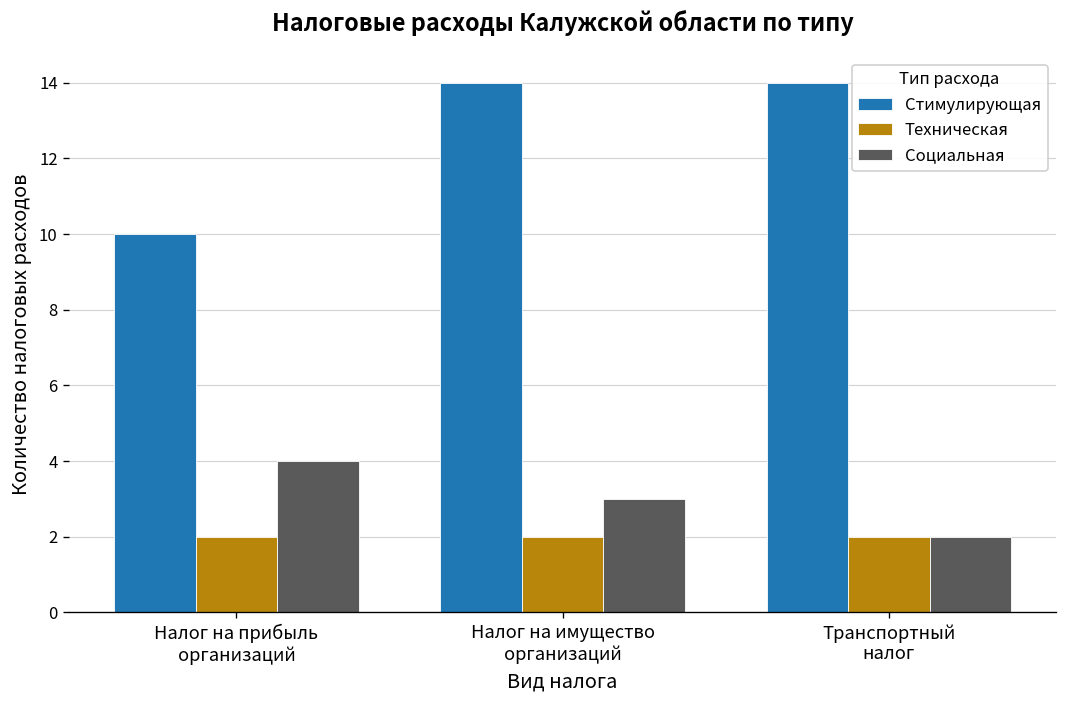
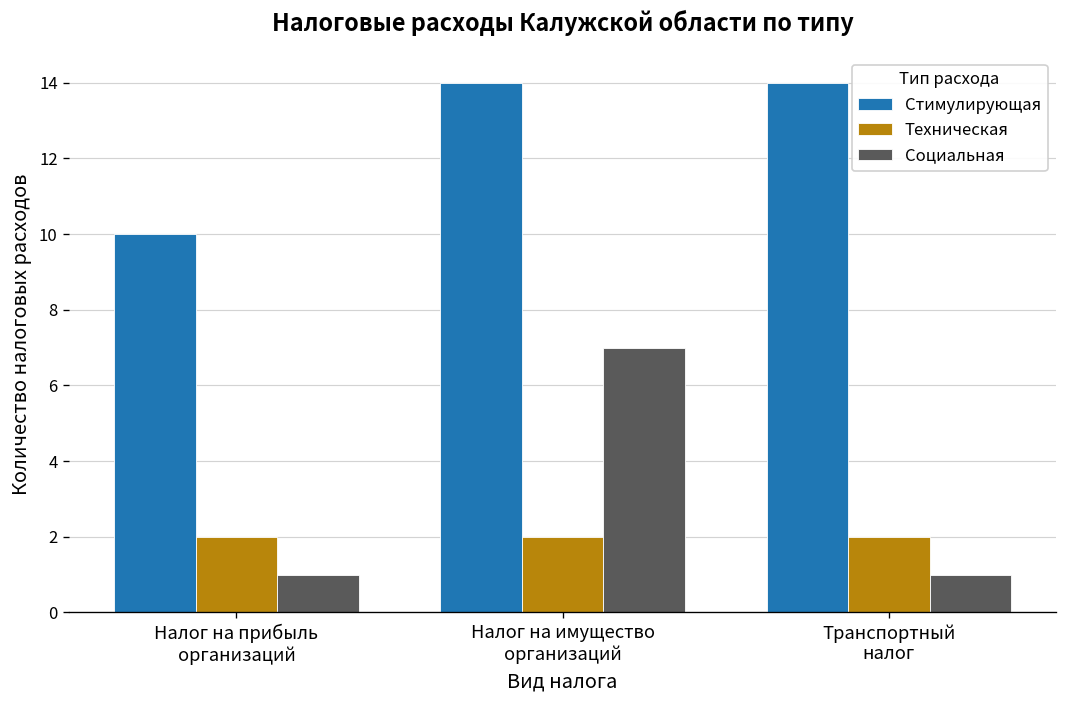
  {
    "Стимулирующая": {
      "Налог на прибыль организаций": 10,
      "Налог на имущество организаций": 14,
      "Транспортный налог": 14
    },
    "Техническая": {
      "Налог на прибыль организаций": 2,
      "Налог на имущество организаций": 2,
      "Транспортный налог": 2
    },
    "Социальная": {
-     "Налог на прибыль организаций": 4,
-     "Налог на имущество организаций": 3,
-     "Транспортный налог": 2
+     "Налог на прибыль организаций": 1,
+     "Налог на имущество организаций": 7,
+     "Транспортный налог": 1
    }
  }
